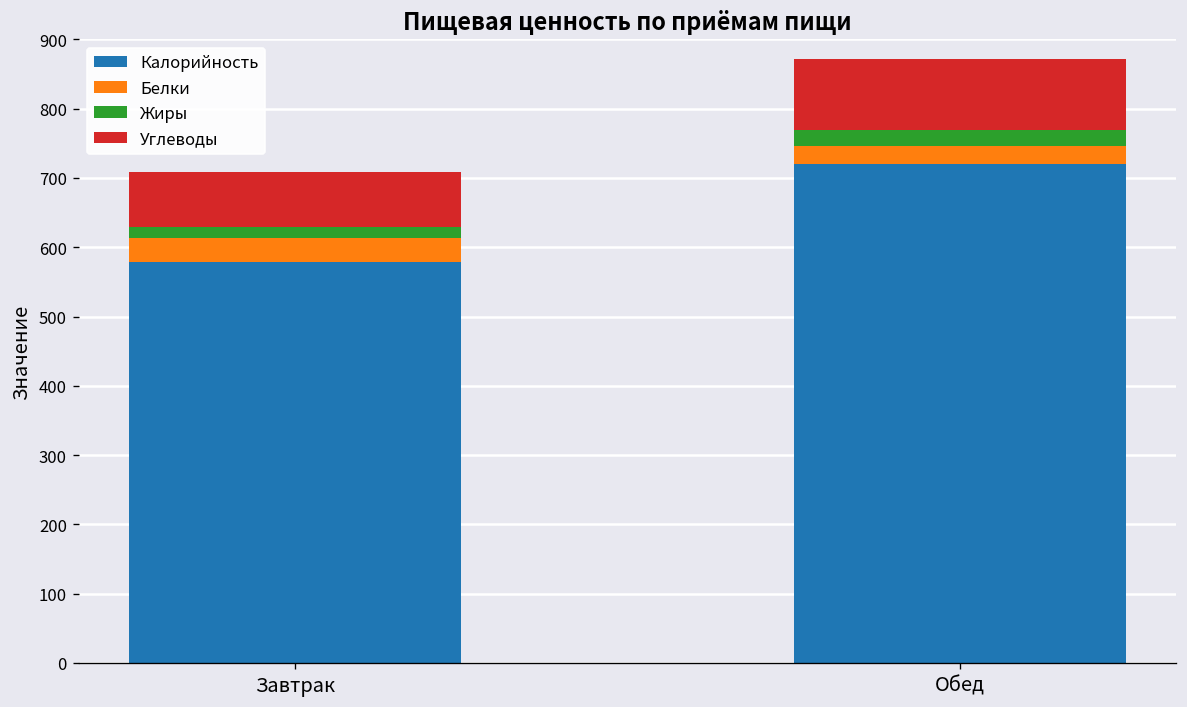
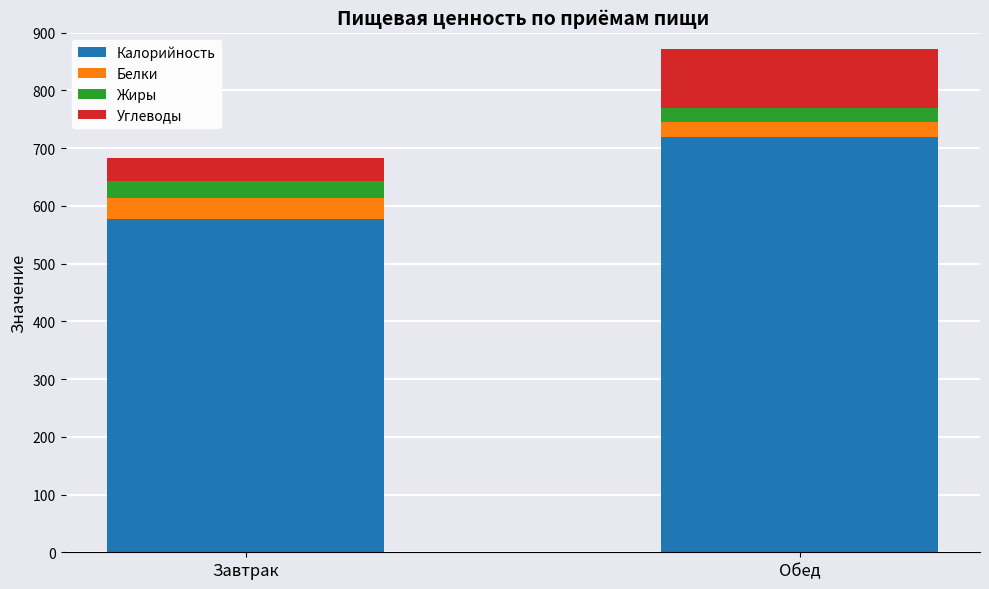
  {
    "Калорийность": {
      "Завтрак": 580,
      "Обед": 720
    },
    "Белки": {
      "Завтрак": 40,
      "Обед": 30
    },
    "Жиры": {
-     "Завтрак": 20,
+     "Завтрак": 30,
      "Обед": 20
    },
    "Углеводы": {
-     "Завтрак": 80,
+     "Завтрак": 40,
      "Обед": 100
    }
  }
